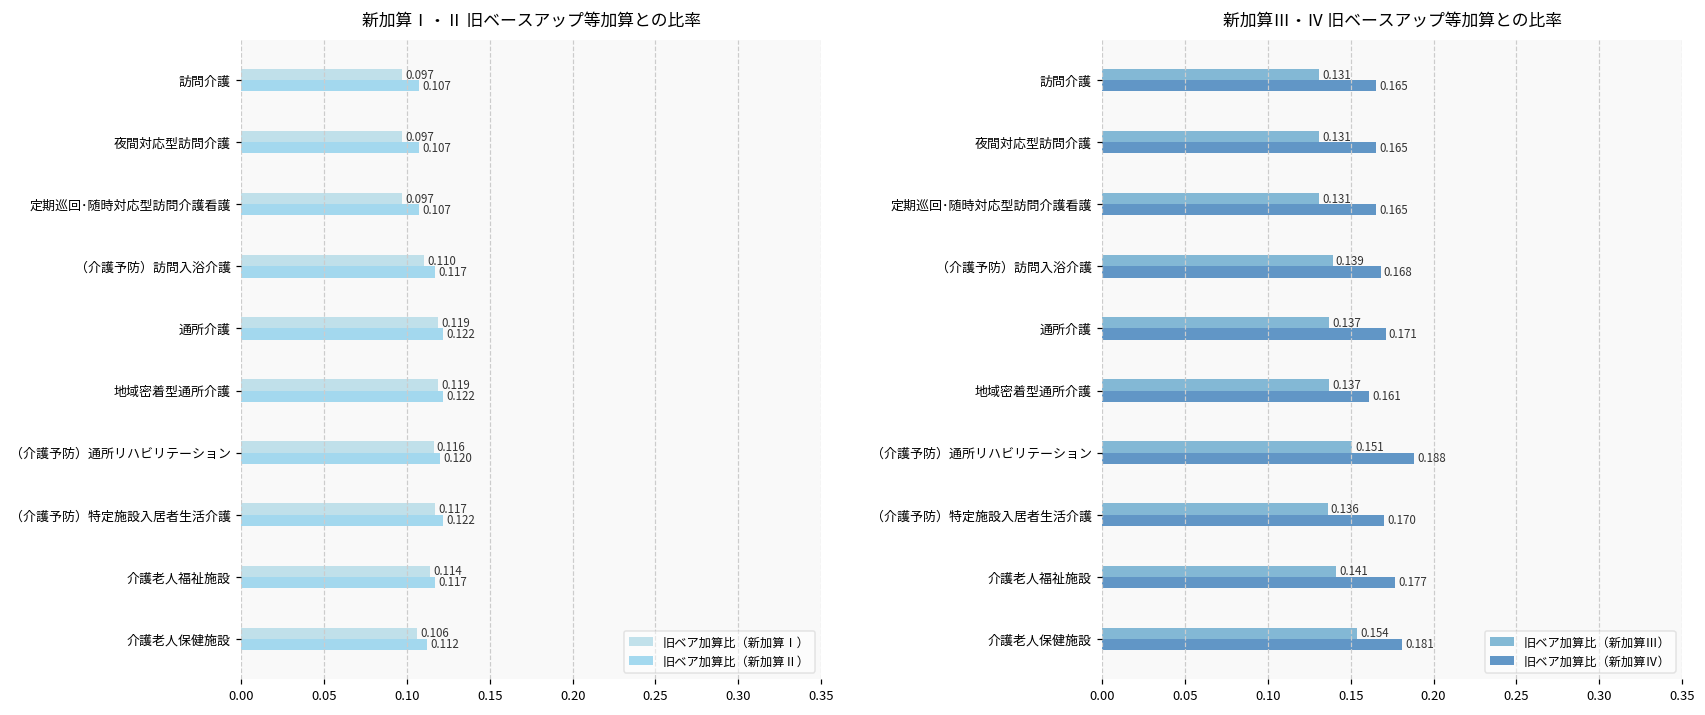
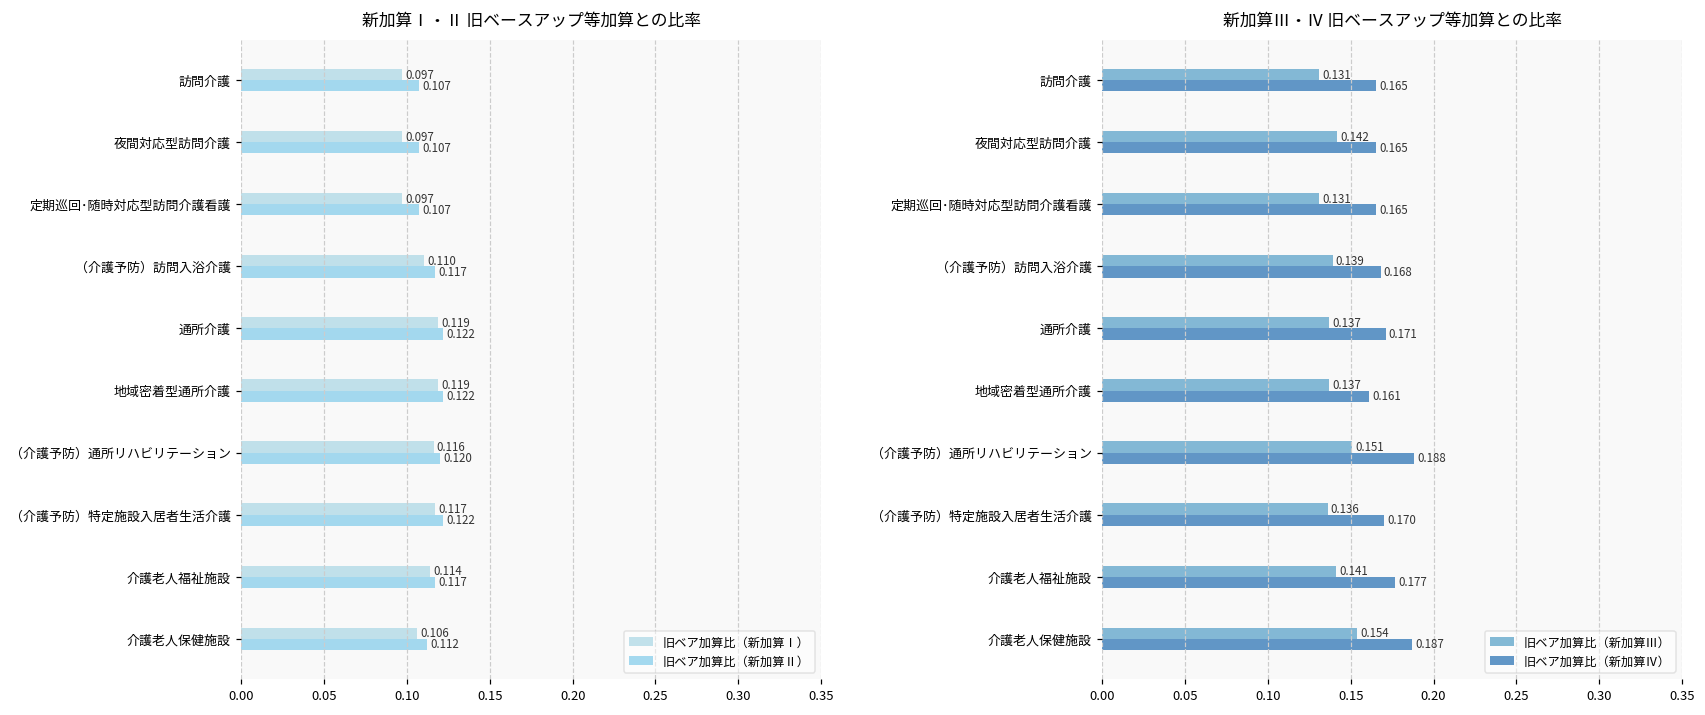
  {
    "新加算Ⅲ・Ⅳ 旧ベースアップ等加算との比率": {
      "旧ベア加算比（新加算Ⅲ）": {
        "訪問介護": 0.131,
-       "夜間対応型訪問介護": 0.131,
+       "夜間対応型訪問介護": 0.142,
        "定期巡回･随時対応型訪問介護看護": 0.131,
        "（介護予防）訪問入浴介護": 0.139,
        "通所介護": 0.137,
        "地域密着型通所介護": 0.137,
        "（介護予防）通所リハビリテーション": 0.151,
        "（介護予防）特定施設入居者生活介護": 0.136,
        "介護老人福祉施設": 0.141,
        "介護老人保健施設": 0.154
      },
      "旧ベア加算比（新加算Ⅳ）": {
        "訪問介護": 0.165,
        "夜間対応型訪問介護": 0.165,
        "定期巡回･随時対応型訪問介護看護": 0.165,
        "（介護予防）訪問入浴介護": 0.168,
        "通所介護": 0.171,
        "地域密着型通所介護": 0.161,
        "（介護予防）通所リハビリテーション": 0.188,
        "（介護予防）特定施設入居者生活介護": 0.170,
        "介護老人福祉施設": 0.177,
-       "介護老人保健施設": 0.181
+       "介護老人保健施設": 0.187
      }
    }
  }
